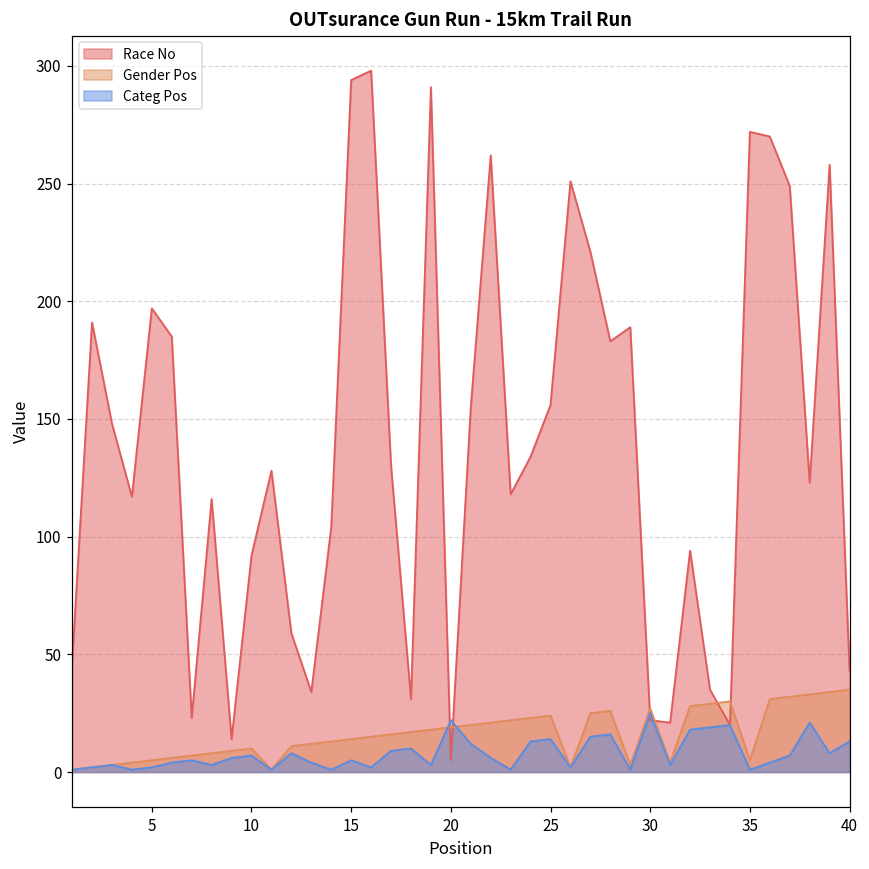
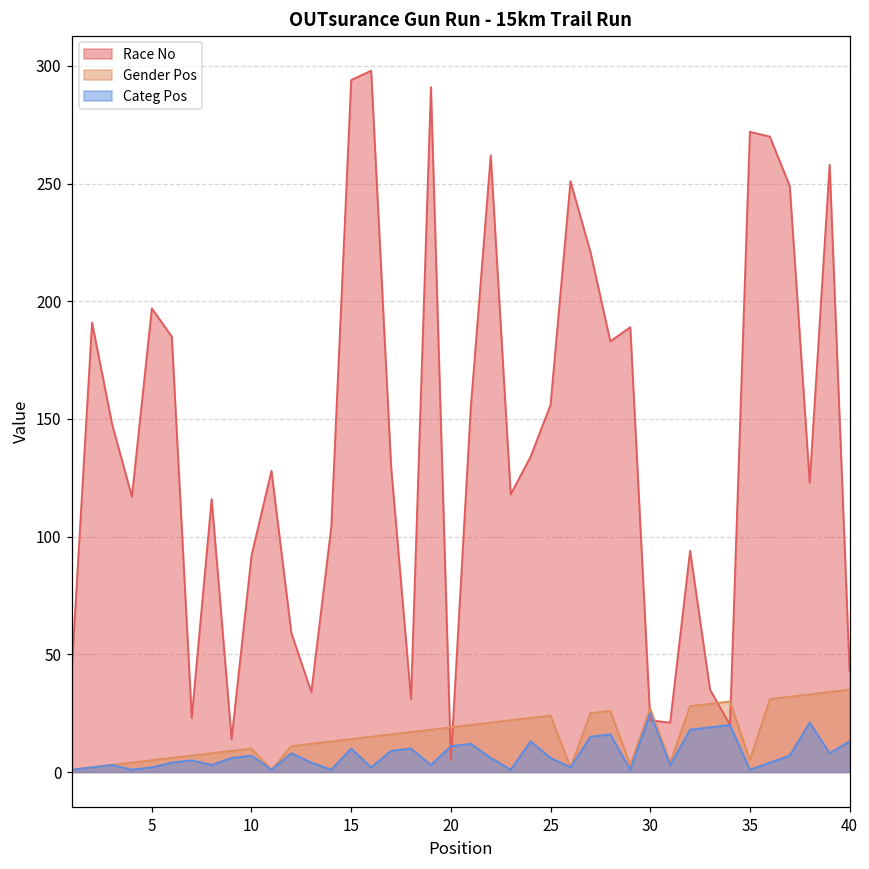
  {
    "Categ Pos": {
      "5": 2,
      "10": 7,
-     "15": 5,
-     "20": 22,
-     "25": 14,
+     "15": 10,
+     "20": 11,
+     "25": 6,
      "30": 25,
      "35": 1,
      "40": 13
    }
  }
